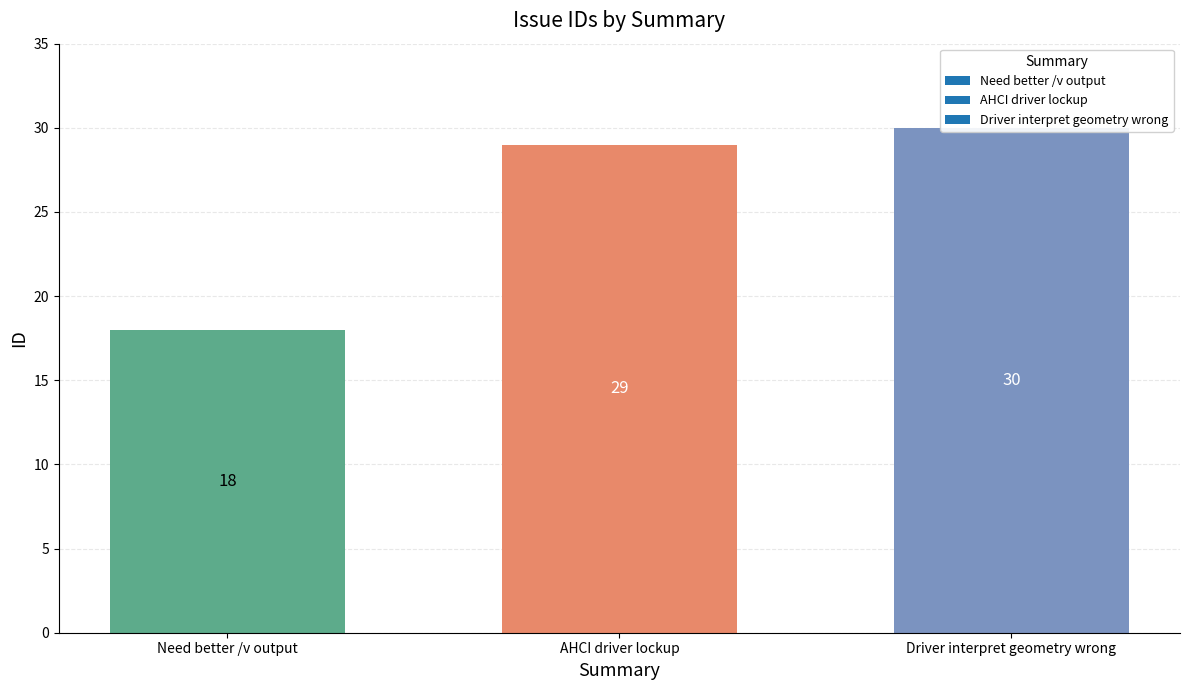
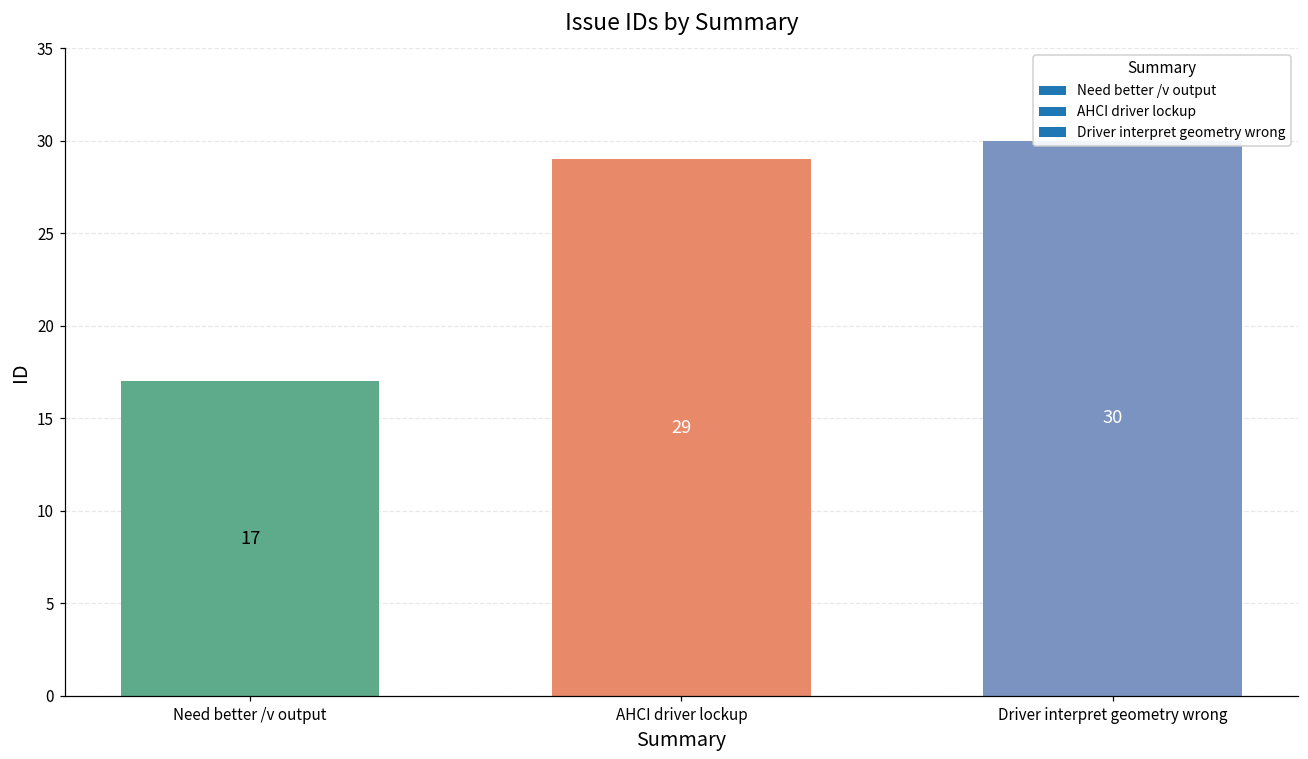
  {
-   "Need better /v output": 18,
+   "Need better /v output": 17,
    "AHCI driver lockup": 29
  }
